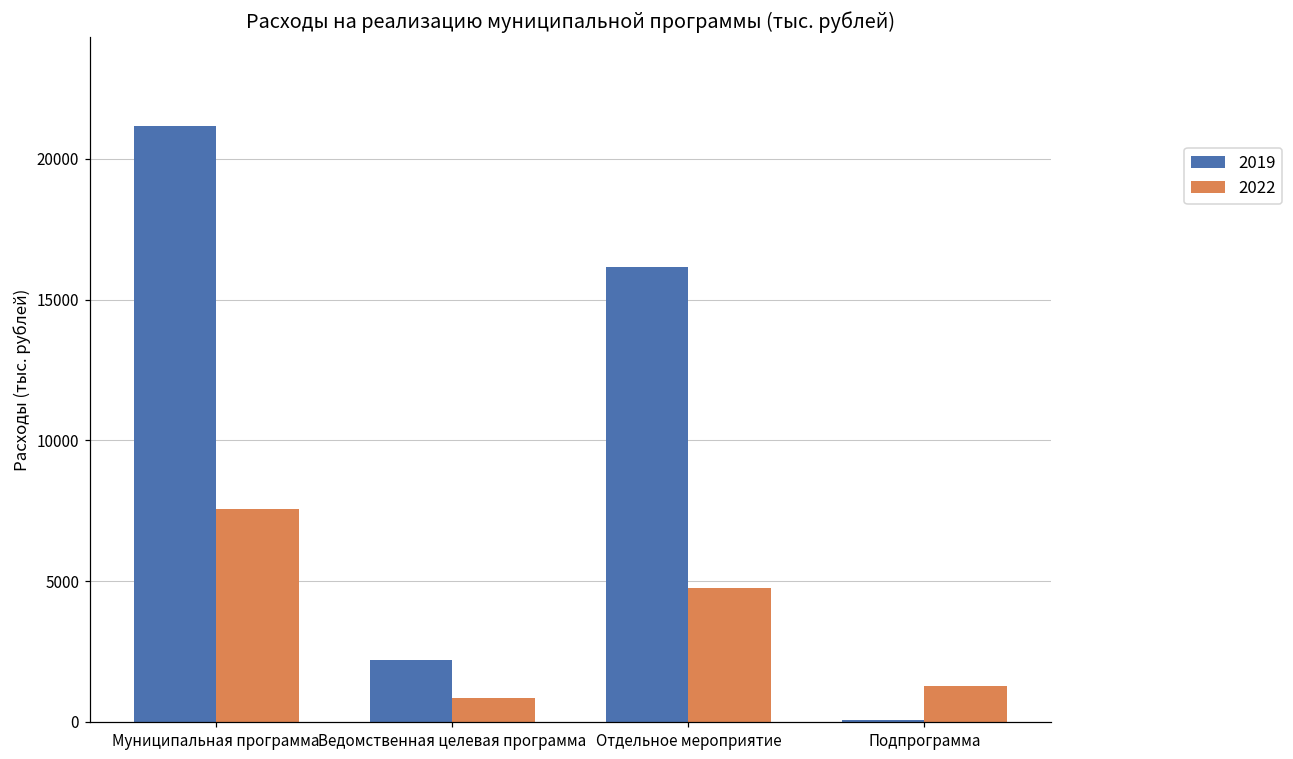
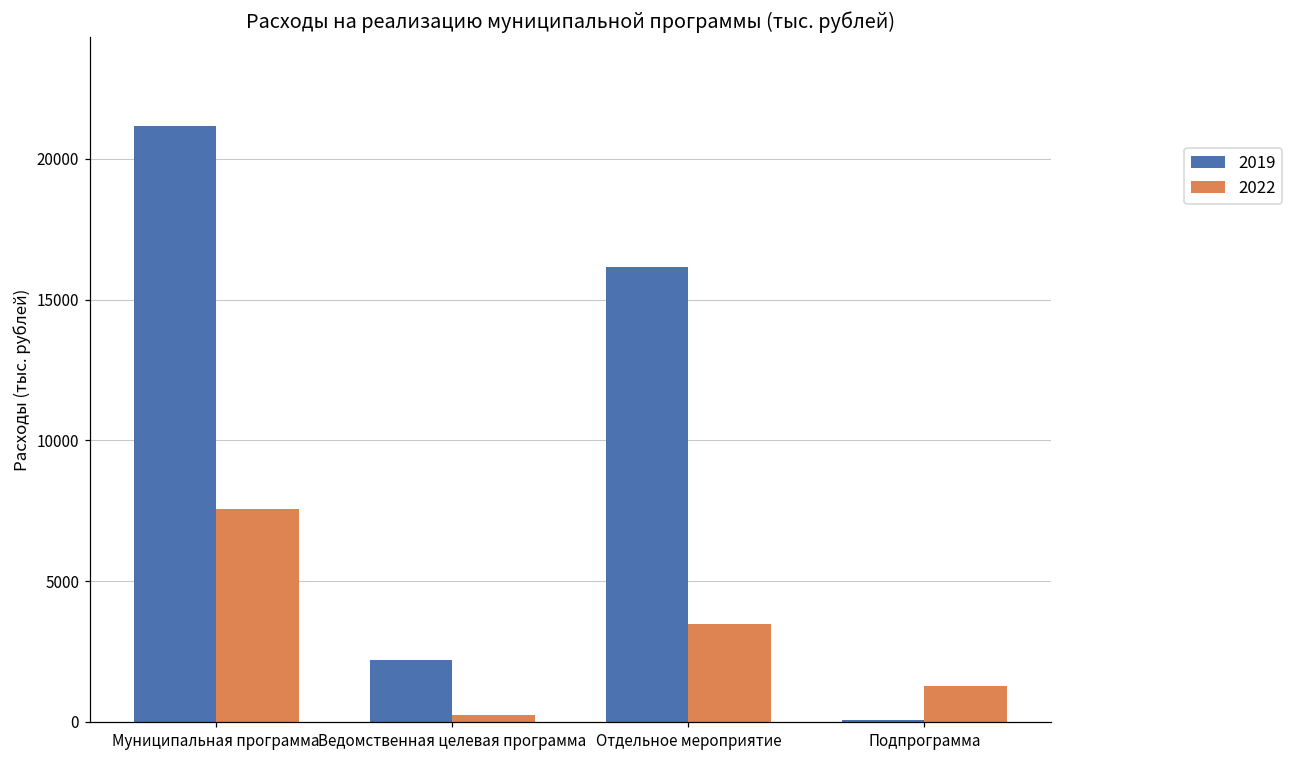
  {
    "2019": {
      "Муниципальная программа": 21200,
      "Ведомственная целевая программа": 2200,
      "Отдельное мероприятие": 16200
    },
    "2022": {
      "Муниципальная программа": 7600,
-     "Ведомственная целевая программа": 900,
-     "Отдельное мероприятие": 4700,
+     "Ведомственная целевая программа": 200,
+     "Отдельное мероприятие": 3500,
      "Подпрограмма": 1300
    }
  }
